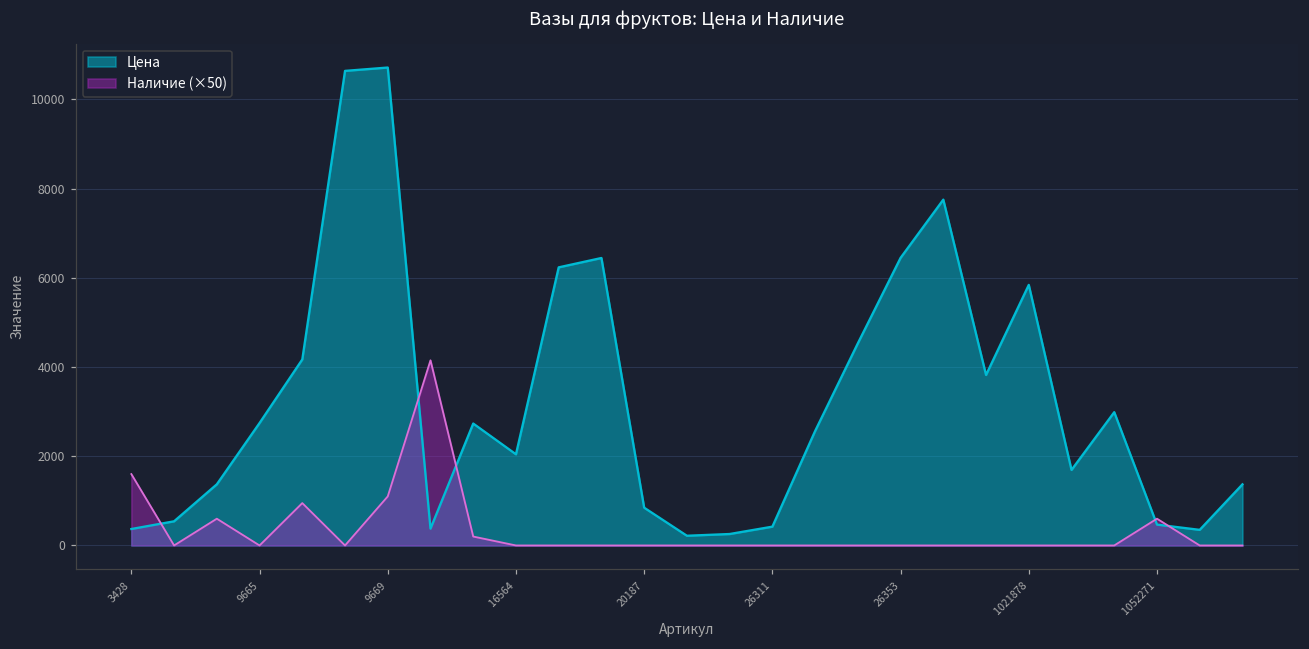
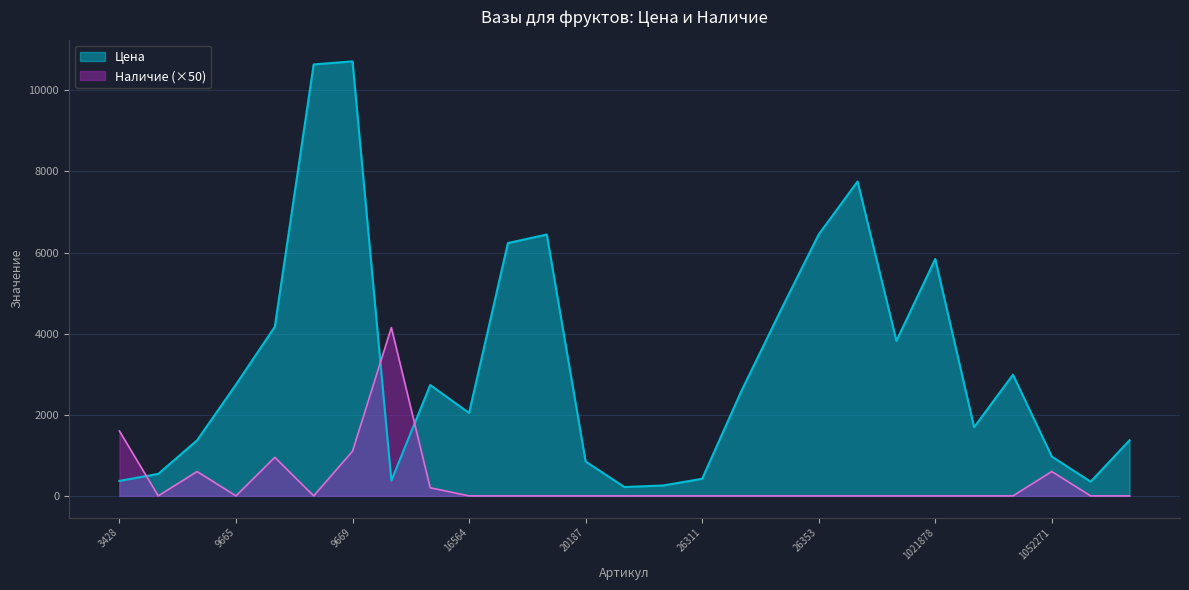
  {
    "Цена": {
      "3428": 400,
      "9665": 2700,
      "9669": 10700,
      "16564": 2000,
      "20187": 800,
      "26311": 400,
      "26353": 6400,
      "1021878": 5800,
-     "1052271": 500
+     "1052271": 1000
    },
    "Наличие (×50)": {
      "3428": 1600,
      "9665": 0,
      "9669": 1100,
      "16564": 0,
      "20187": 0,
      "26311": 0,
      "26353": 0,
      "1021878": 0,
      "1052271": 600
    }
  }
